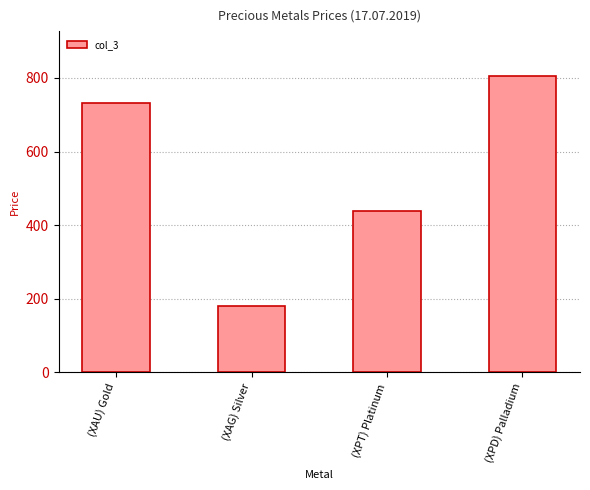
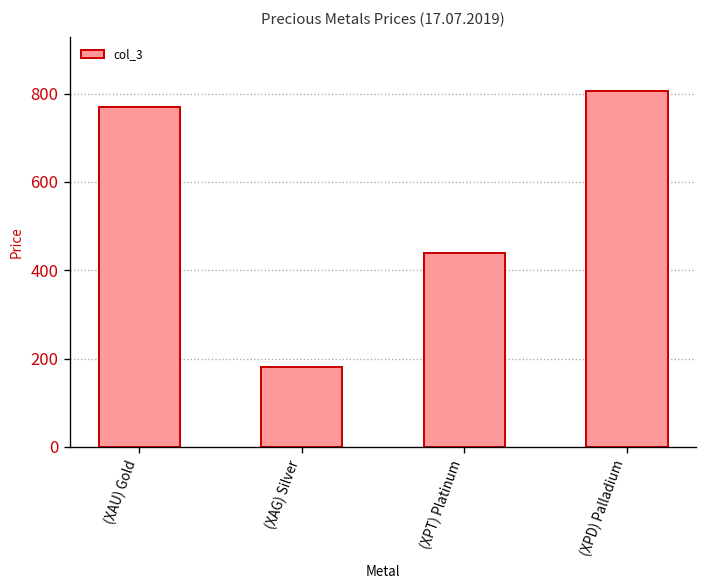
  {
-   "(XAU) Gold": 730,
+   "(XAU) Gold": 770,
    "(XAG) Silver": 180,
    "(XPT) Platinum": 440,
    "(XPD) Palladium": 810
  }
